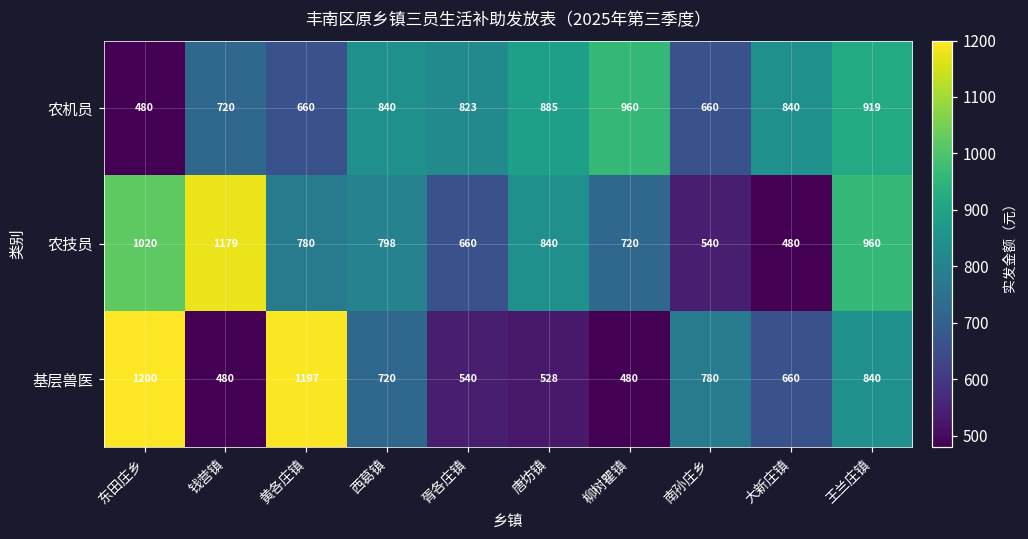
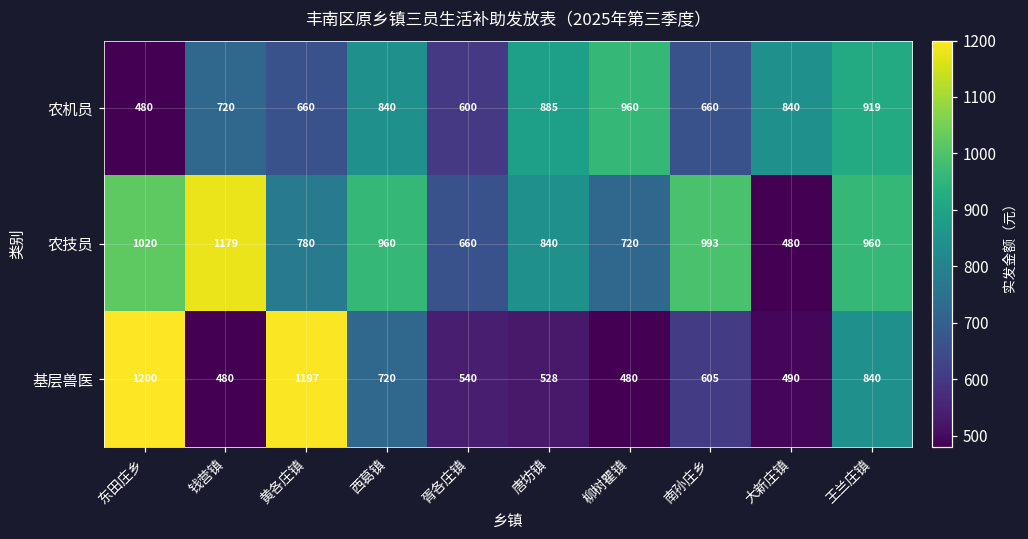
  {
    "农机员": {
      "东田庄乡": 480,
      "钱营镇": 720,
      "黄各庄镇": 660,
      "西葛镇": 840,
-     "胥各庄镇": 823,
+     "胥各庄镇": 600,
      "唐坊镇": 885,
      "柳树瞿镇": 960,
      "南孙庄乡": 660,
      "大新庄镇": 840,
      "王兰庄镇": 919
    },
    "农技员": {
      "东田庄乡": 1020,
      "钱营镇": 1179,
      "黄各庄镇": 780,
-     "西葛镇": 798,
+     "西葛镇": 960,
      "胥各庄镇": 660,
      "唐坊镇": 840,
      "柳树瞿镇": 720,
-     "南孙庄乡": 540,
+     "南孙庄乡": 993,
      "大新庄镇": 480,
      "王兰庄镇": 960
    },
    "基层兽医": {
      "东田庄乡": 1200,
      "钱营镇": 480,
      "黄各庄镇": 1197,
      "西葛镇": 720,
      "胥各庄镇": 540,
      "唐坊镇": 528,
      "柳树瞿镇": 480,
-     "南孙庄乡": 780,
-     "大新庄镇": 660,
+     "南孙庄乡": 605,
+     "大新庄镇": 490,
      "王兰庄镇": 840
    }
  }
